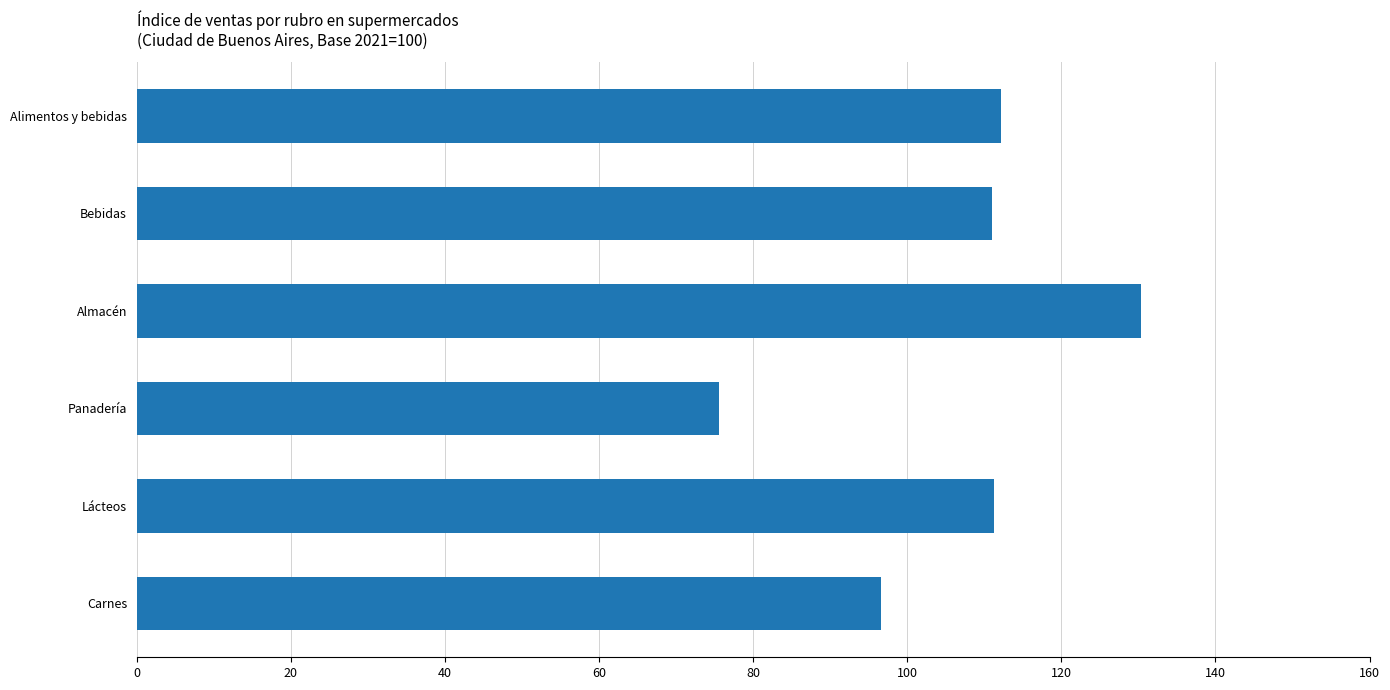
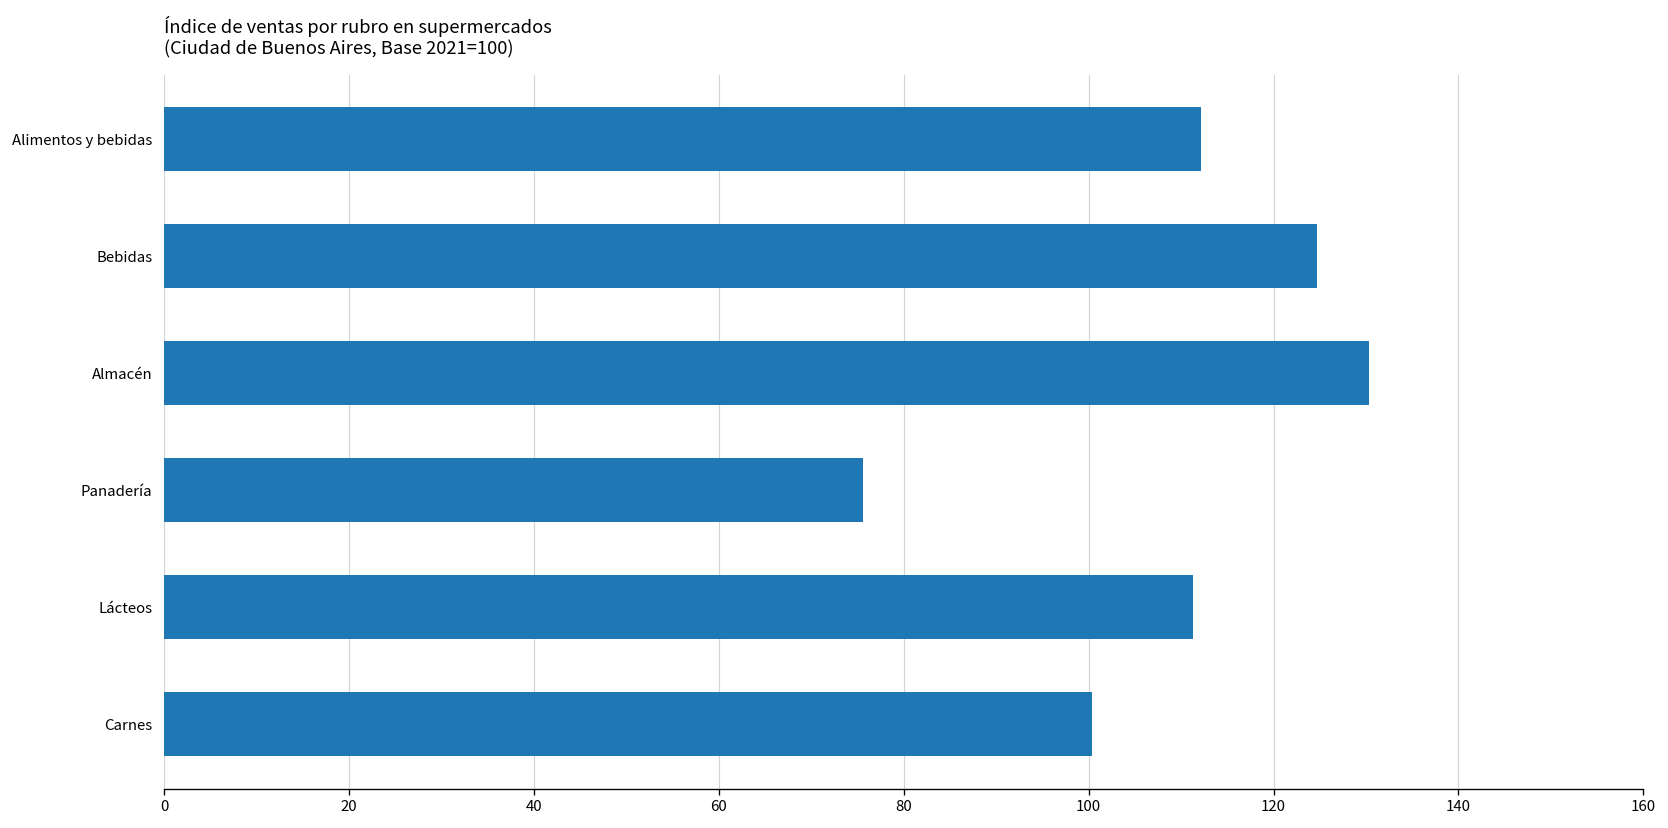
  {
    "Alimentos y bebidas": 112,
-   "Bebidas": 111,
+   "Bebidas": 125,
    "Almacén": 130,
    "Panadería": 76,
    "Lácteos": 111,
-   "Carnes": 97
+   "Carnes": 100
  }
